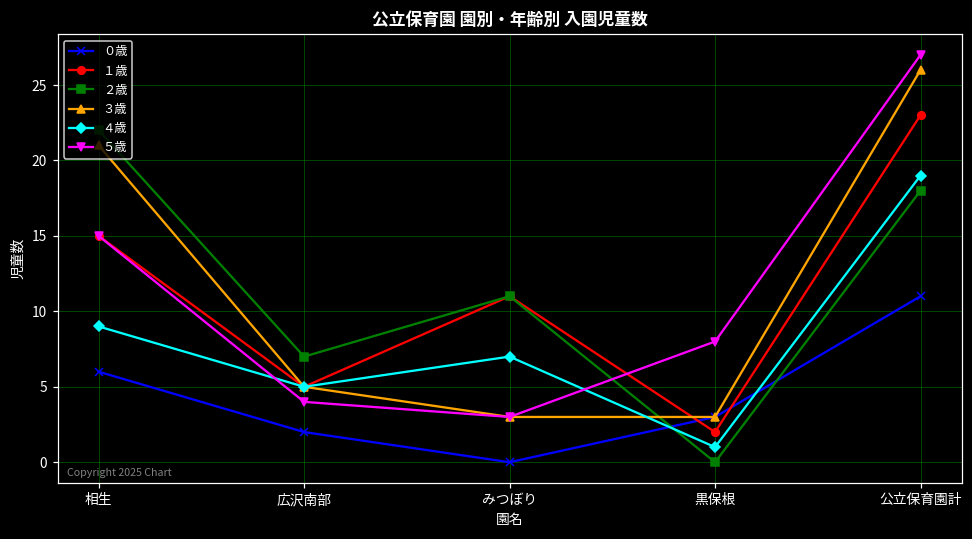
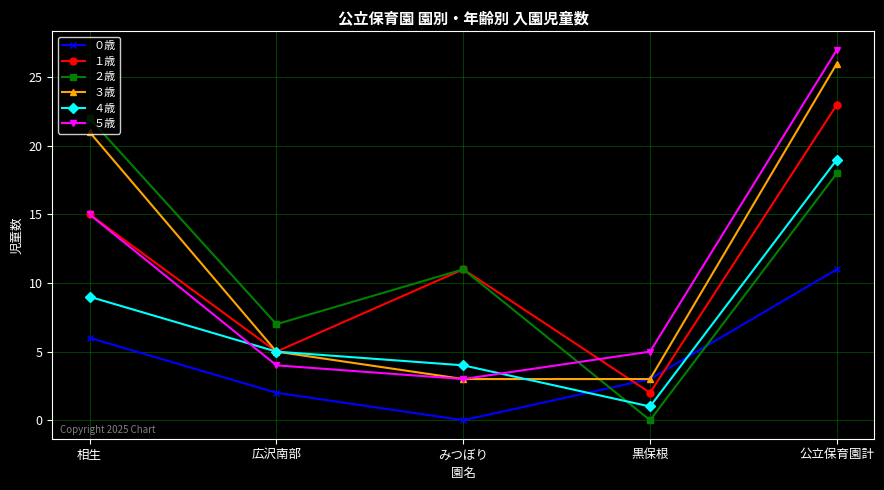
  {
    "０歳": {
      "相生": 6,
      "広沢南部": 2,
      "みつぼり": 0,
      "公立保育園計": 11
    },
    "１歳": {
      "黒保根": 2,
      "公立保育園計": 23
    },
    "２歳": {
      "広沢南部": 7,
      "黒保根": 0,
      "公立保育園計": 18
    },
    "３歳": {
      "公立保育園計": 26
    },
    "４歳": {
      "相生": 9,
-     "みつぼり": 7,
+     "みつぼり": 4,
      "黒保根": 1,
      "公立保育園計": 19
    },
    "５歳": {
      "広沢南部": 4,
-     "黒保根": 8,
+     "黒保根": 5,
      "公立保育園計": 27
    }
  }
